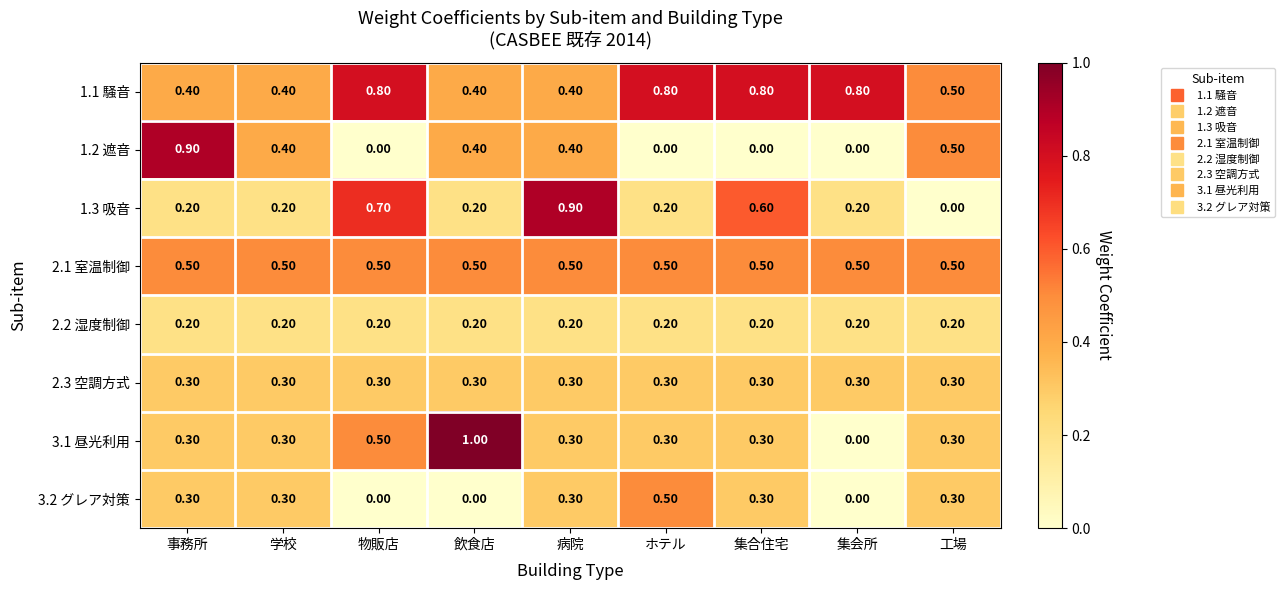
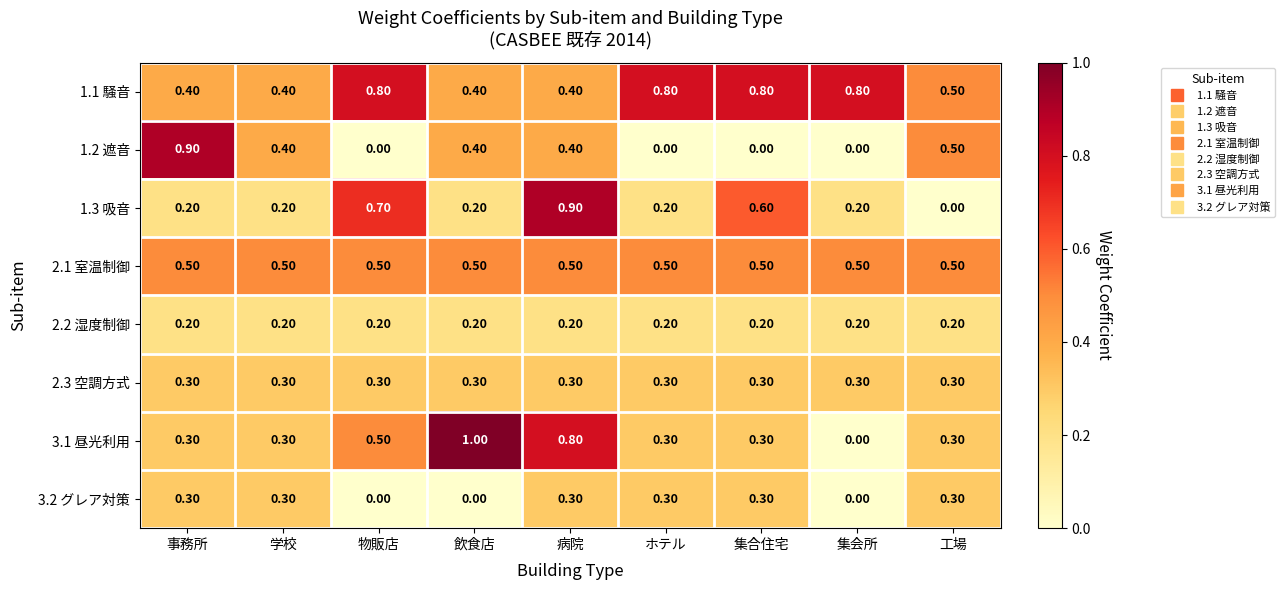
  {
    "1.1 騒音": {
      "事務所": 0.40,
      "学校": 0.40,
      "物販店": 0.80,
      "飲食店": 0.40,
      "病院": 0.40,
      "ホテル": 0.80,
      "集合住宅": 0.80,
      "集会所": 0.80,
      "工場": 0.50
    },
    "1.2 遮音": {
      "事務所": 0.90,
      "学校": 0.40,
      "物販店": 0.00,
      "飲食店": 0.40,
      "病院": 0.40,
      "ホテル": 0.00,
      "集合住宅": 0.00,
      "集会所": 0.00,
      "工場": 0.50
    },
    "1.3 吸音": {
      "事務所": 0.20,
      "学校": 0.20,
      "物販店": 0.70,
      "飲食店": 0.20,
      "病院": 0.90,
      "ホテル": 0.20,
      "集合住宅": 0.60,
      "集会所": 0.20,
      "工場": 0.00
    },
    "2.1 室温制御": {
      "事務所": 0.50,
      "学校": 0.50,
      "物販店": 0.50,
      "飲食店": 0.50,
      "病院": 0.50,
      "ホテル": 0.50,
      "集合住宅": 0.50,
      "集会所": 0.50,
      "工場": 0.50
    },
    "2.2 湿度制御": {
      "事務所": 0.20,
      "学校": 0.20,
      "物販店": 0.20,
      "飲食店": 0.20,
      "病院": 0.20,
      "ホテル": 0.20,
      "集合住宅": 0.20,
      "集会所": 0.20,
      "工場": 0.20
    },
    "2.3 空調方式": {
      "事務所": 0.30,
      "学校": 0.30,
      "物販店": 0.30,
      "飲食店": 0.30,
      "病院": 0.30,
      "ホテル": 0.30,
      "集合住宅": 0.30,
      "集会所": 0.30,
      "工場": 0.30
    },
    "3.1 昼光利用": {
      "事務所": 0.30,
      "学校": 0.30,
      "物販店": 0.50,
      "飲食店": 1.00,
-     "病院": 0.30,
+     "病院": 0.80,
      "ホテル": 0.30,
      "集合住宅": 0.30,
      "集会所": 0.00,
      "工場": 0.30
    },
    "3.2 グレア対策": {
      "事務所": 0.30,
      "学校": 0.30,
      "物販店": 0.00,
      "飲食店": 0.00,
      "病院": 0.30,
-     "ホテル": 0.50,
+     "ホテル": 0.30,
      "集合住宅": 0.30,
      "集会所": 0.00,
      "工場": 0.30
    }
  }
